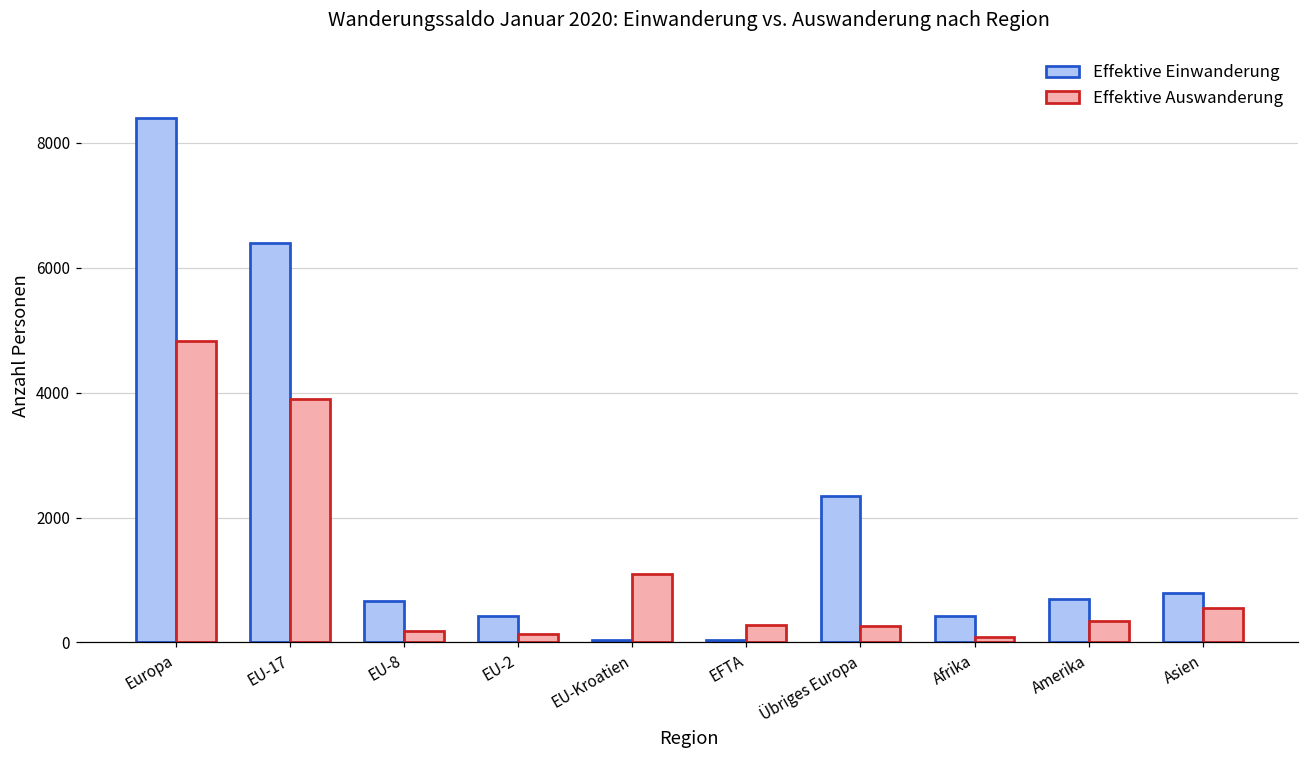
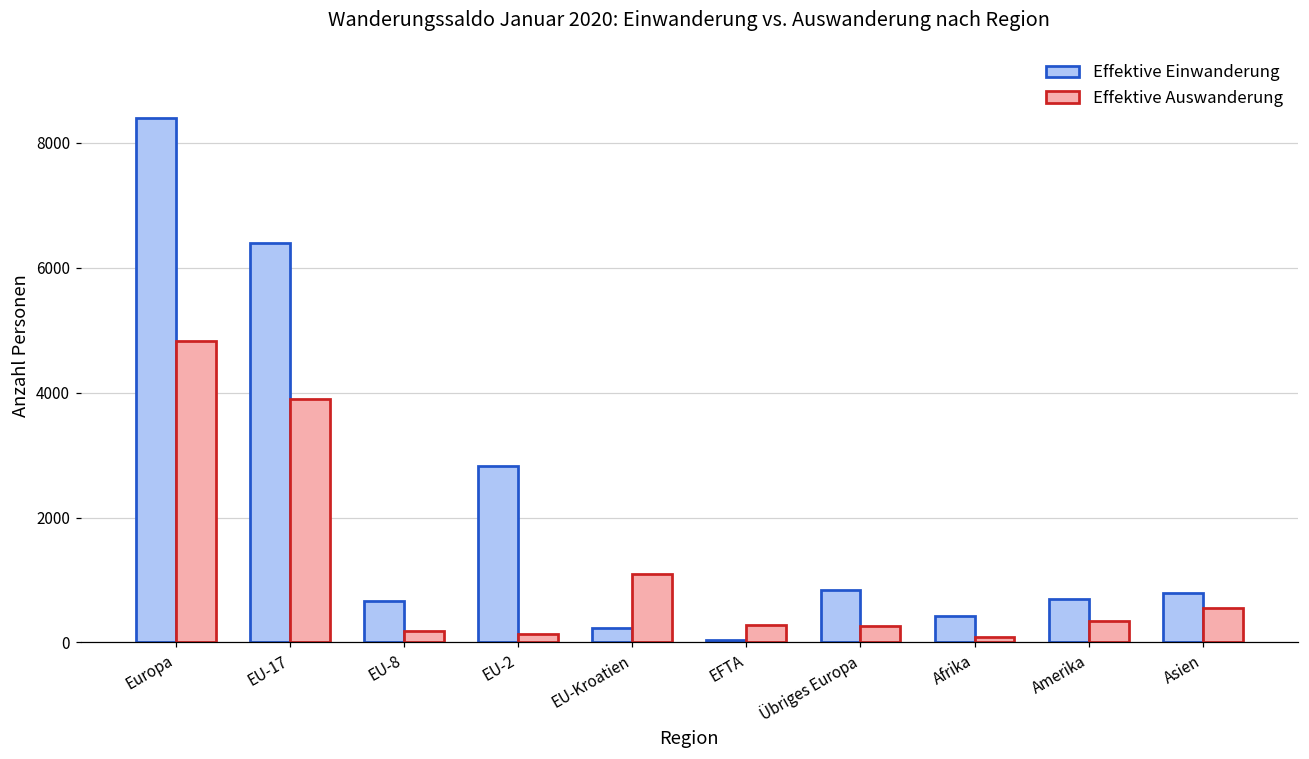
  {
    "Effektive Einwanderung": {
      "Europa": 8400,
      "EU-17": 6400,
      "EU-8": 700,
-     "EU-2": 400,
-     "EU-Kroatien": 0,
-     "Übriges Europa": 2300,
+     "EU-2": 2800,
+     "EU-Kroatien": 200,
+     "Übriges Europa": 800,
      "Afrika": 400,
      "Amerika": 700,
      "Asien": 800
    },
    "Effektive Auswanderung": {
      "Europa": 4800,
      "EU-17": 3900,
      "EU-8": 200,
      "EU-2": 100,
      "EU-Kroatien": 1100,
      "EFTA": 300,
      "Übriges Europa": 300,
      "Afrika": 100,
      "Amerika": 300,
      "Asien": 600
    }
  }
